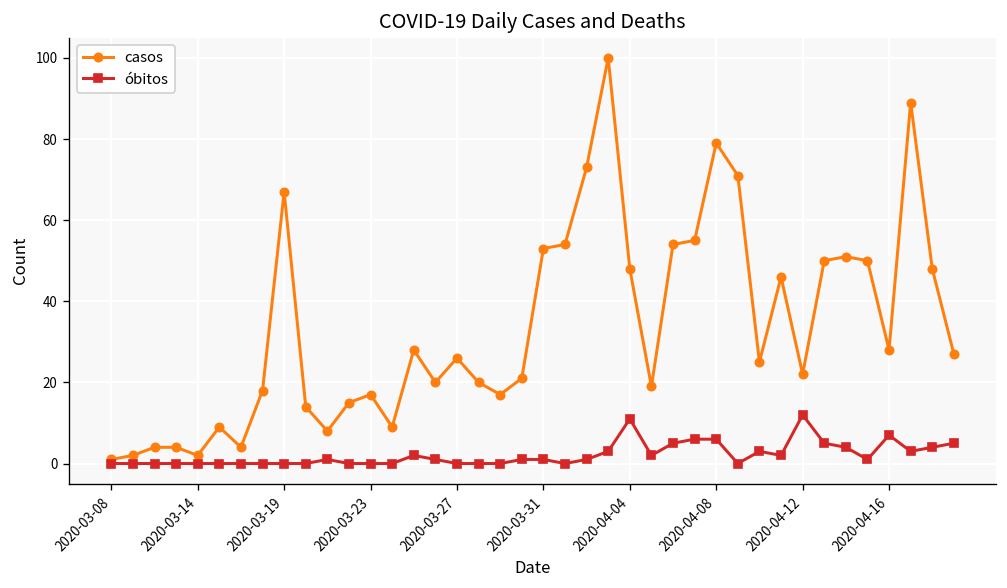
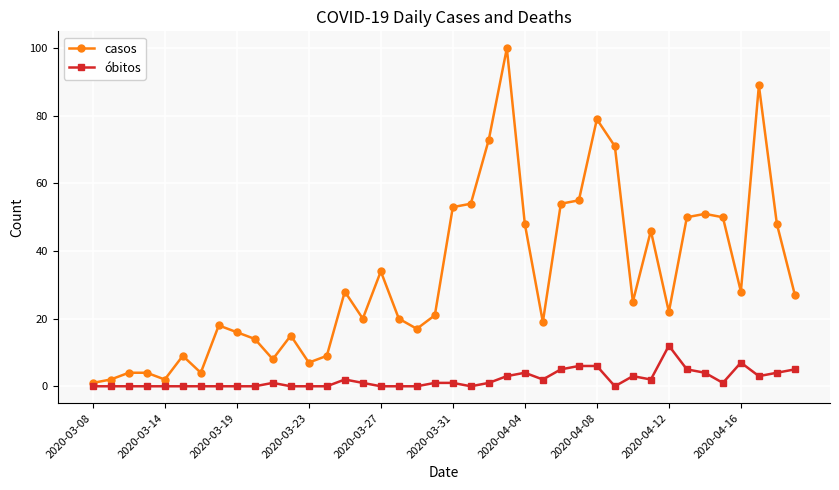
  {
    "casos": {
      "2020-03-08": 1,
      "2020-03-14": 2,
-     "2020-03-19": 67,
-     "2020-03-23": 17,
-     "2020-03-27": 26,
+     "2020-03-19": 16,
+     "2020-03-23": 7,
+     "2020-03-27": 34,
      "2020-03-31": 53,
      "2020-04-04": 48,
      "2020-04-08": 79,
      "2020-04-12": 22,
      "2020-04-16": 28
    },
    "óbitos": {
      "2020-03-08": 0,
      "2020-03-14": 0,
      "2020-03-19": 0,
      "2020-03-23": 0,
      "2020-03-27": 0,
      "2020-03-31": 1,
-     "2020-04-04": 11,
+     "2020-04-04": 4,
      "2020-04-08": 6,
      "2020-04-12": 12,
      "2020-04-16": 7
    }
  }
